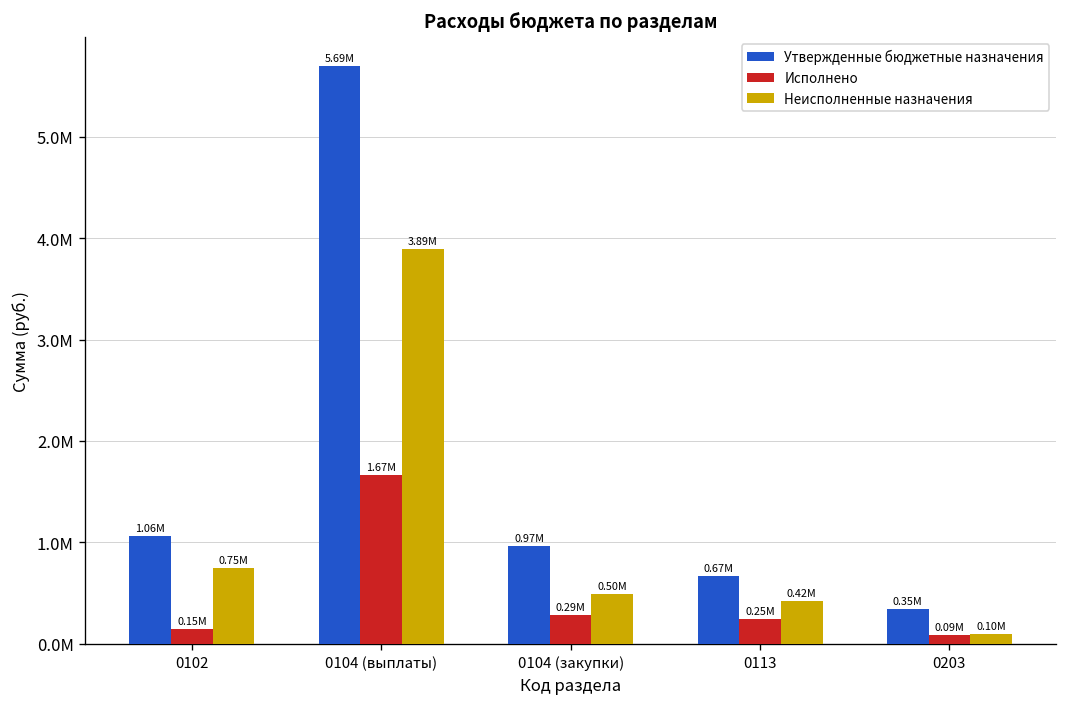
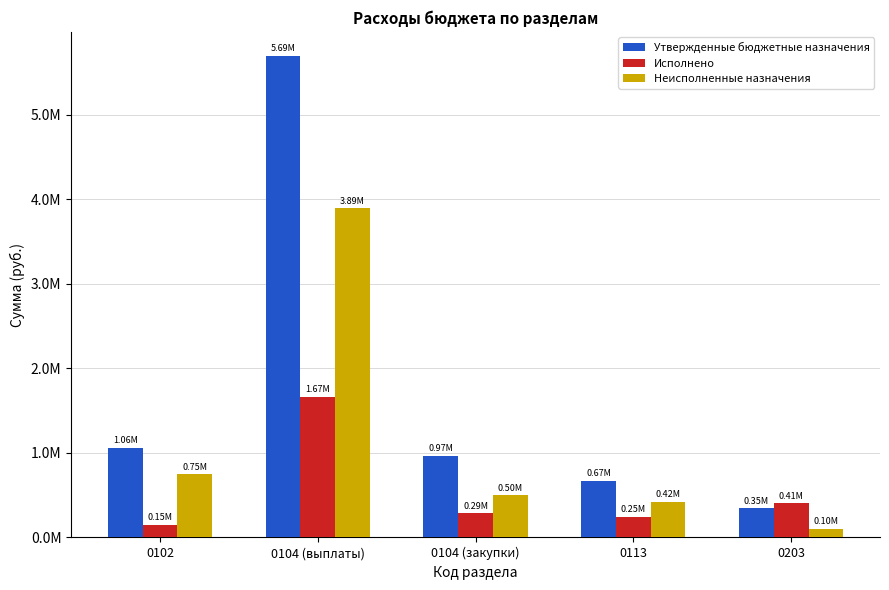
  {
    "Исполнено": {
-     "0203": "0.09М"
+     "0203": "0.41М"
    }
  }
